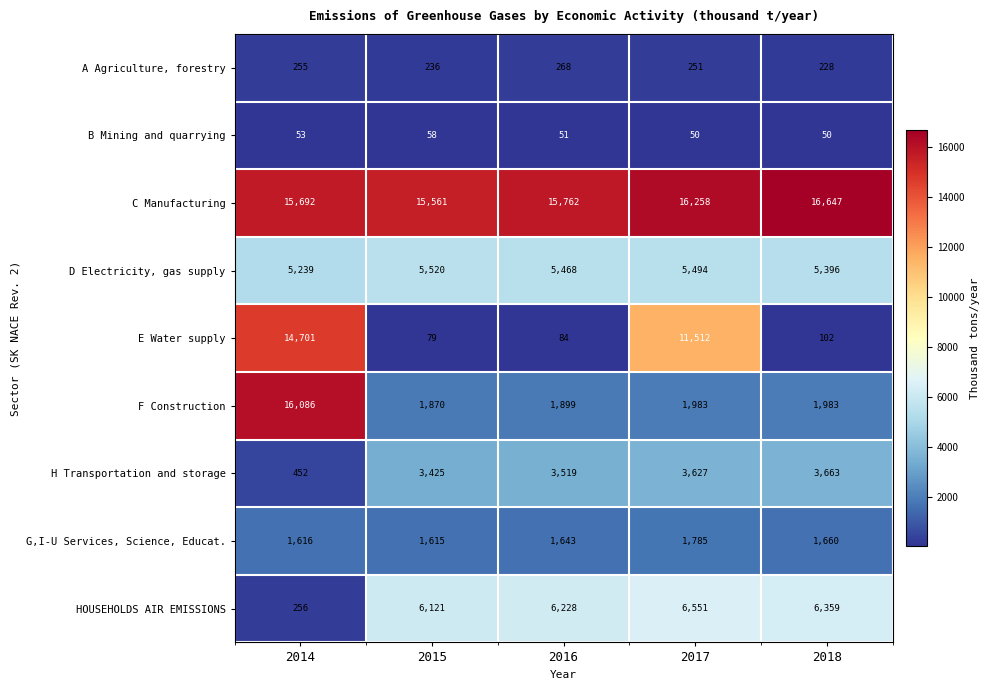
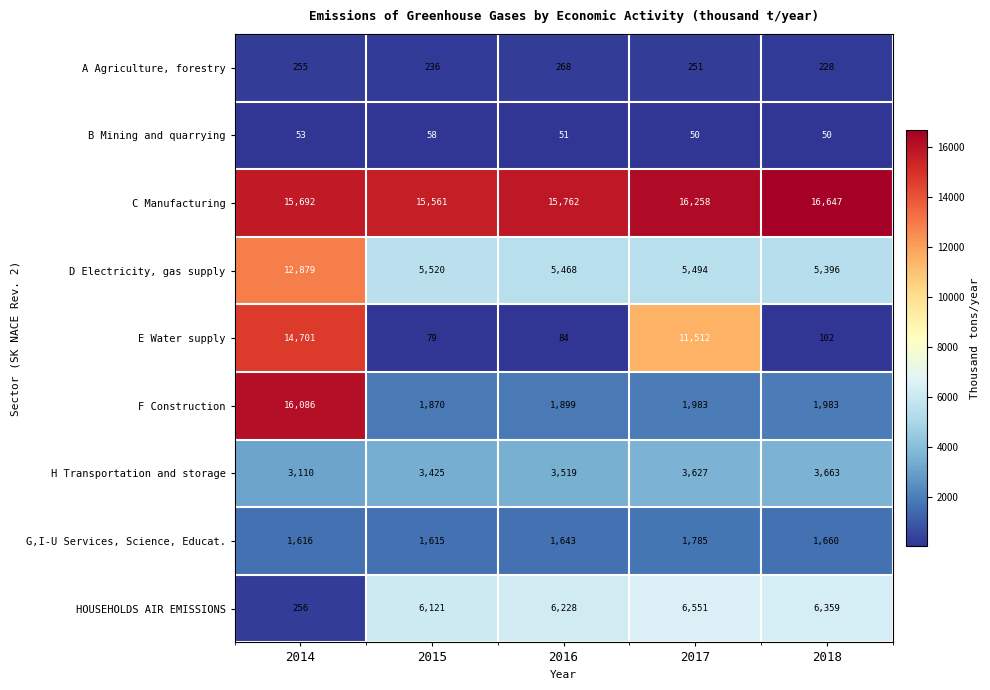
  {
    "A Agriculture, forestry": {
      "2014": "255",
      "2015": "236",
      "2016": "268",
      "2017": "251",
      "2018": "228"
    },
    "B Mining and quarrying": {
      "2014": "53",
      "2015": "58",
      "2016": "51",
      "2017": "50",
      "2018": "50"
    },
    "C Manufacturing": {
      "2014": "15,692",
      "2015": "15,561",
      "2016": "15,762",
      "2017": "16,258",
      "2018": "16,647"
    },
    "D Electricity, gas supply": {
-     "2014": "5,239",
+     "2014": "12,879",
      "2015": "5,520",
      "2016": "5,468",
      "2017": "5,494",
      "2018": "5,396"
    },
    "E Water supply": {
      "2014": "14,701",
      "2015": "79",
      "2016": "84",
      "2017": "11,512",
      "2018": "102"
    },
    "F Construction": {
      "2014": "16,086",
      "2015": "1,870",
      "2016": "1,899",
      "2017": "1,983",
      "2018": "1,983"
    },
    "H Transportation and storage": {
-     "2014": "452",
+     "2014": "3,110",
      "2015": "3,425",
      "2016": "3,519",
      "2017": "3,627",
      "2018": "3,663"
    },
    "G,I-U Services, Science, Educat.": {
      "2014": "1,616",
      "2015": "1,615",
      "2016": "1,643",
      "2017": "1,785",
      "2018": "1,660"
    },
    "HOUSEHOLDS AIR EMISSIONS": {
      "2014": "256",
      "2015": "6,121",
      "2016": "6,228",
      "2017": "6,551",
      "2018": "6,359"
    }
  }
